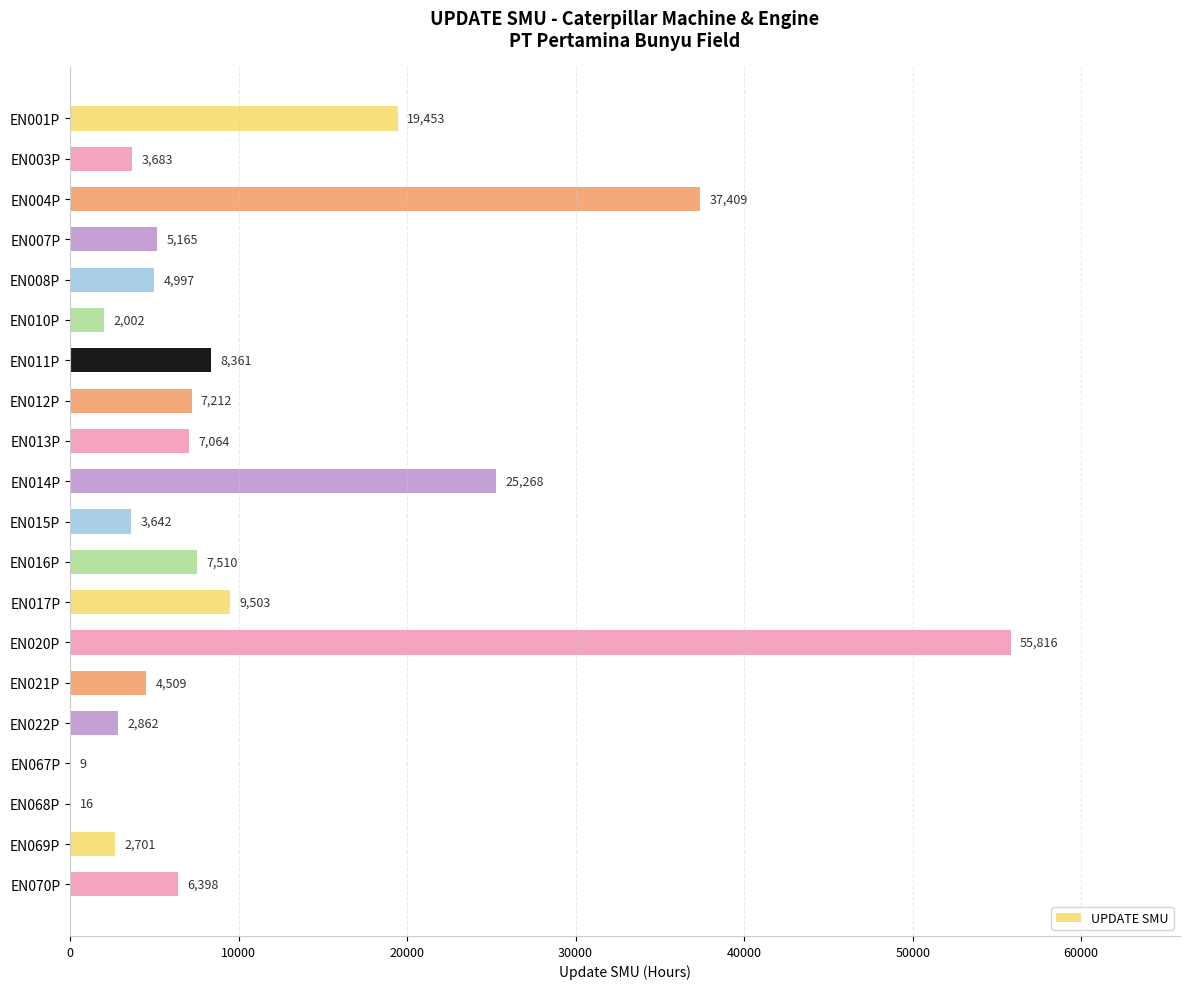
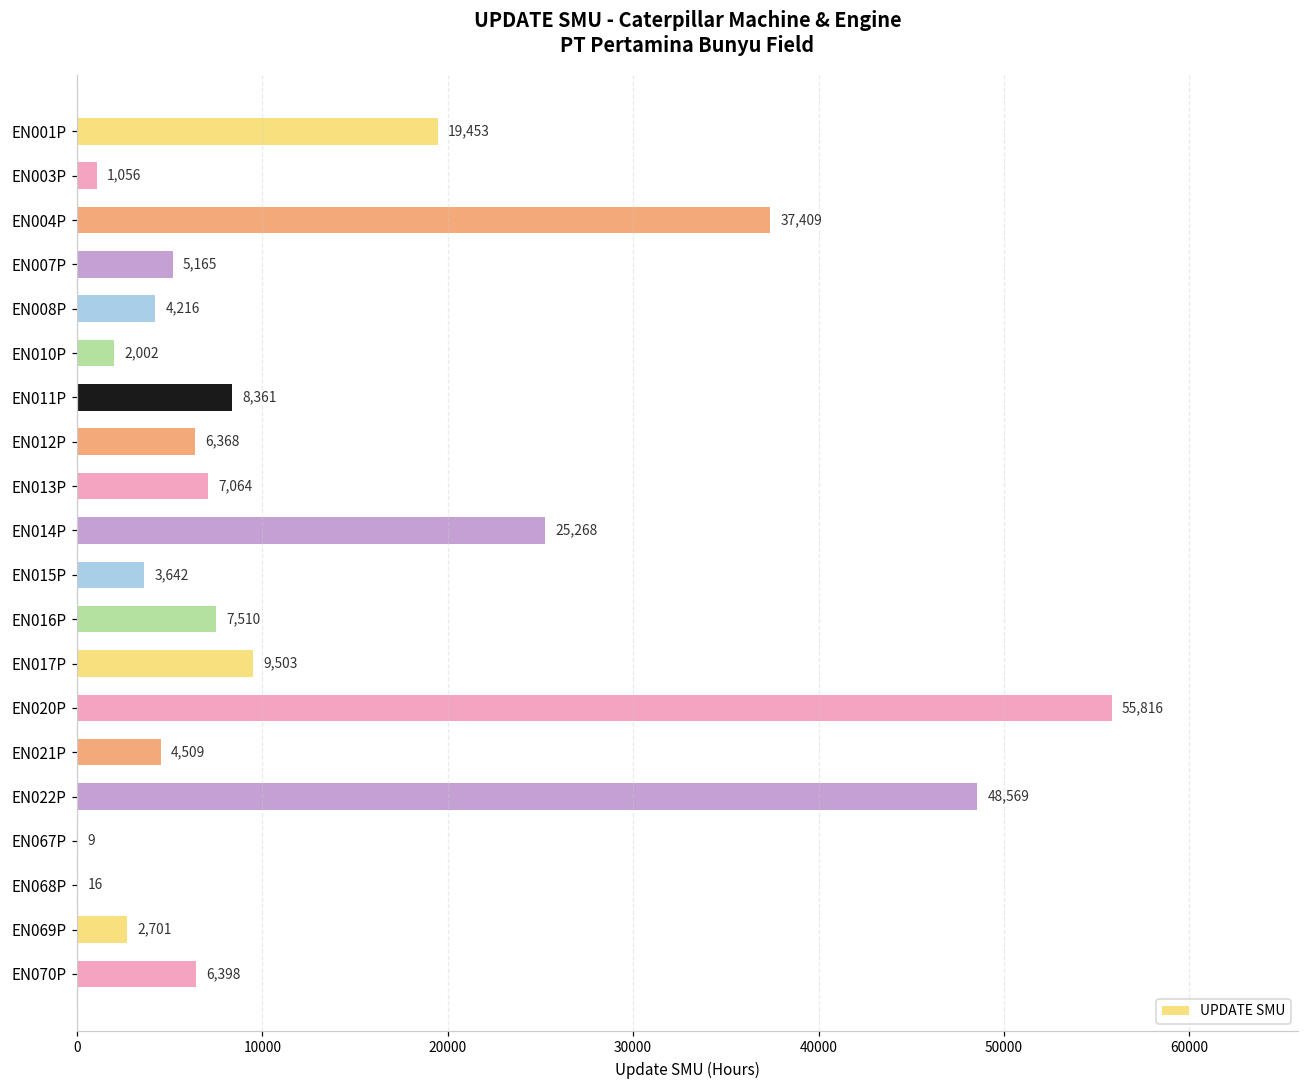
  {
    "EN001P": "19,453",
-   "EN003P": "3,683",
+   "EN003P": "1,056",
    "EN004P": "37,409",
    "EN007P": "5,165",
-   "EN008P": "4,997",
+   "EN008P": "4,216",
    "EN010P": "2,002",
    "EN011P": "8,361",
-   "EN012P": "7,212",
+   "EN012P": "6,368",
    "EN013P": "7,064",
    "EN014P": "25,268",
    "EN015P": "3,642",
    "EN016P": "7,510",
    "EN017P": "9,503",
    "EN020P": "55,816",
    "EN021P": "4,509",
-   "EN022P": "2,862",
+   "EN022P": "48,569",
    "EN067P": "9",
    "EN068P": "16",
    "EN069P": "2,701",
    "EN070P": "6,398"
  }
